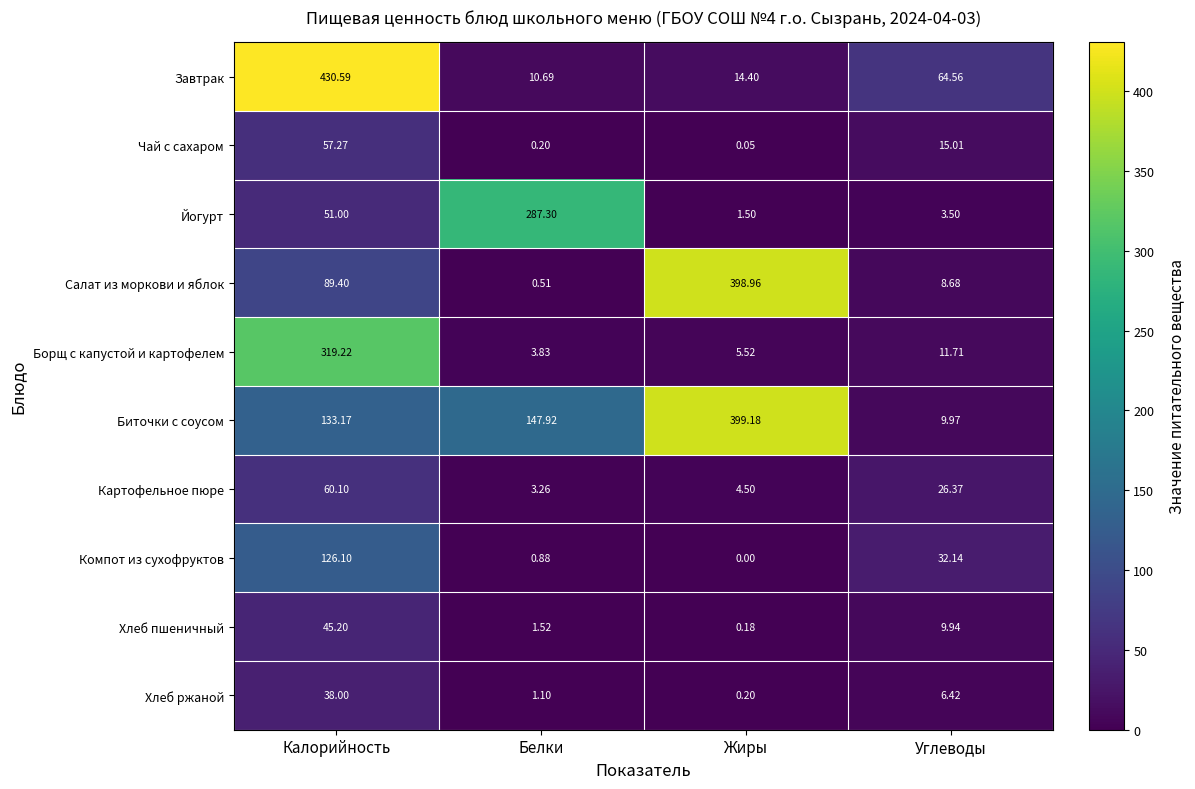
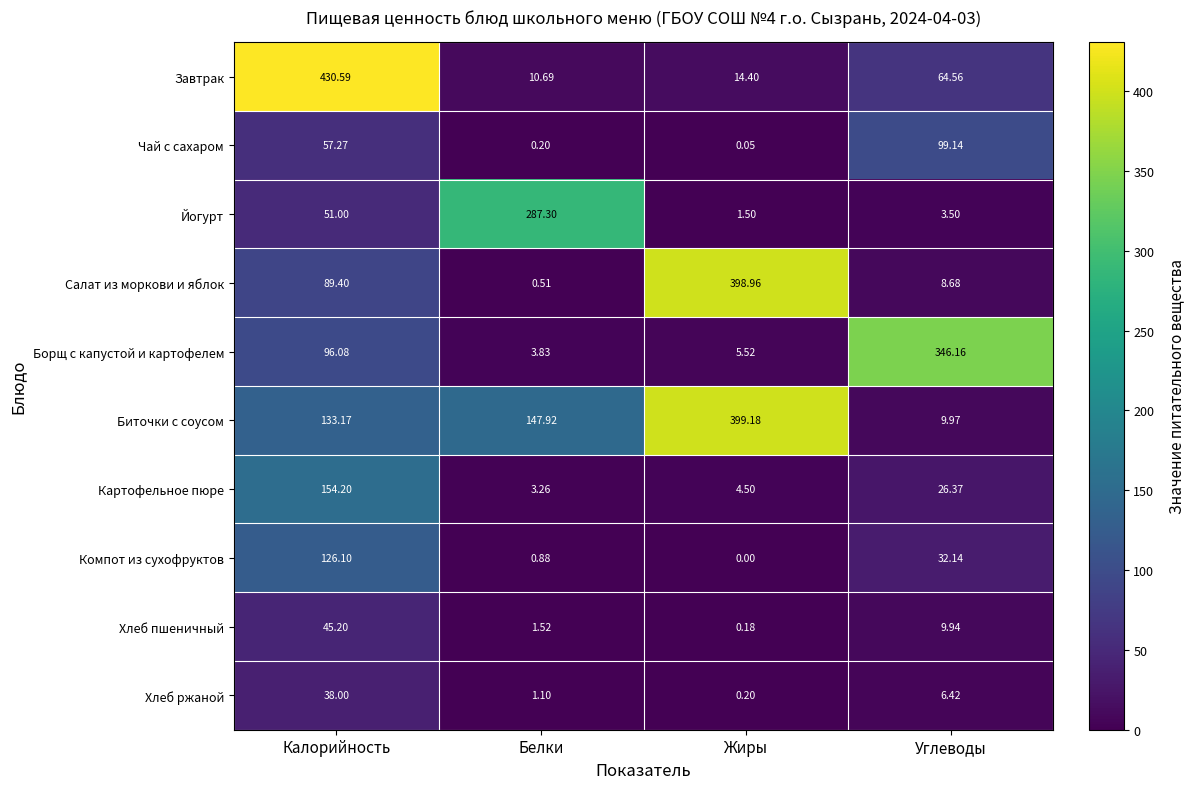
  {
    "Завтрак": {
      "Калорийность": 430.59,
      "Белки": 10.69,
      "Жиры": 14.40,
      "Углеводы": 64.56
    },
    "Чай с сахаром": {
      "Калорийность": 57.27,
      "Белки": 0.20,
      "Жиры": 0.05,
-     "Углеводы": 15.01
+     "Углеводы": 99.14
    },
    "Йогурт": {
      "Калорийность": 51.00,
      "Белки": 287.30,
      "Жиры": 1.50,
      "Углеводы": 3.50
    },
    "Салат из моркови и яблок": {
      "Калорийность": 89.40,
      "Белки": 0.51,
      "Жиры": 398.96,
      "Углеводы": 8.68
    },
    "Борщ с капустой и картофелем": {
-     "Калорийность": 319.22,
+     "Калорийность": 96.08,
      "Белки": 3.83,
      "Жиры": 5.52,
-     "Углеводы": 11.71
+     "Углеводы": 346.16
    },
    "Биточки с соусом": {
      "Калорийность": 133.17,
      "Белки": 147.92,
      "Жиры": 399.18,
      "Углеводы": 9.97
    },
    "Картофельное пюре": {
-     "Калорийность": 60.10,
+     "Калорийность": 154.20,
      "Белки": 3.26,
      "Жиры": 4.50,
      "Углеводы": 26.37
    },
    "Компот из сухофруктов": {
      "Калорийность": 126.10,
      "Белки": 0.88,
      "Жиры": 0.00,
      "Углеводы": 32.14
    },
    "Хлеб пшеничный": {
      "Калорийность": 45.20,
      "Белки": 1.52,
      "Жиры": 0.18,
      "Углеводы": 9.94
    },
    "Хлеб ржаной": {
      "Калорийность": 38.00,
      "Белки": 1.10,
      "Жиры": 0.20,
      "Углеводы": 6.42
    }
  }
